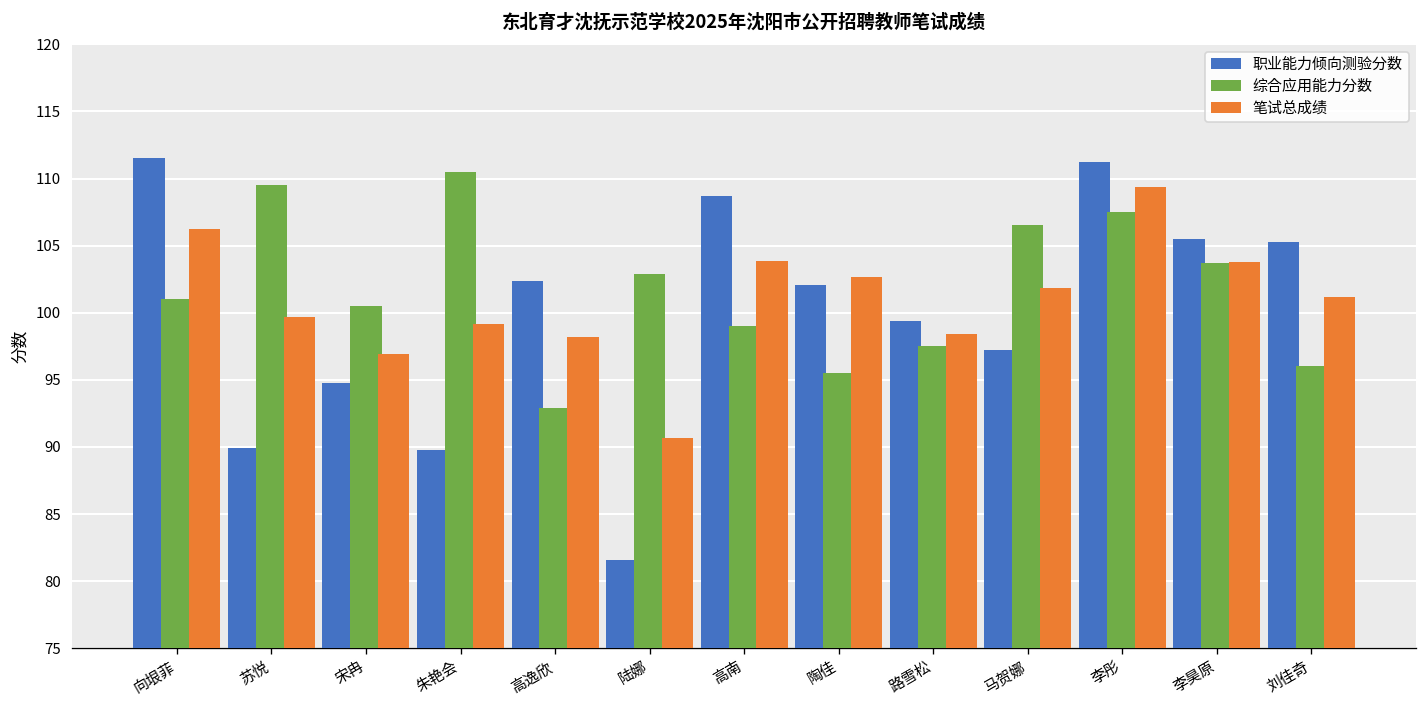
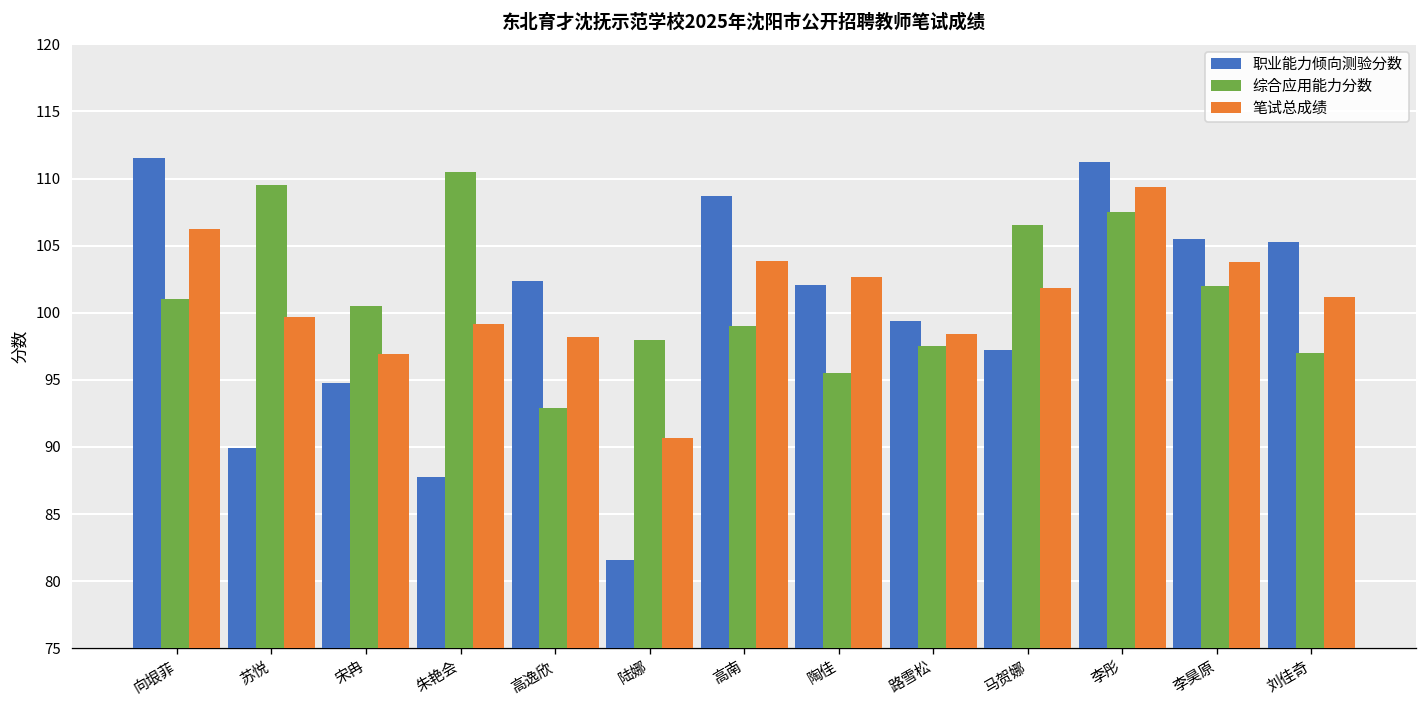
  {
    "职业能力倾向测验分数": {
      "向垠菲": 111.5,
      "苏悦": 89.9,
      "宋冉": 94.8,
-     "朱艳会": 89.8,
+     "朱艳会": 87.8,
      "高逸欣": 102.4,
      "陆娜": 81.6,
      "高南": 108.7,
      "陶佳": 102.1,
      "路雪松": 99.4,
      "马贺娜": 97.2,
      "李彤": 111.2,
      "李昊原": 105.5,
      "刘佳奇": 105.3
    },
    "综合应用能力分数": {
      "向垠菲": 101.0,
      "苏悦": 109.5,
      "宋冉": 100.5,
      "朱艳会": 110.5,
      "高逸欣": 92.9,
-     "陆娜": 102.9,
+     "陆娜": 98.0,
      "高南": 99.0,
      "陶佳": 95.5,
      "路雪松": 97.5,
      "马贺娜": 106.5,
      "李彤": 107.5,
-     "李昊原": 103.7,
-     "刘佳奇": 96
+     "李昊原": 102.0,
+     "刘佳奇": 97
    },
    "笔试总成绩": {
      "向垠菲": 106.3,
      "苏悦": 99.7,
      "宋冉": 96.9,
      "朱艳会": 99.2,
      "高逸欣": 98.2,
      "陆娜": 90.7,
      "高南": 103.9,
      "陶佳": 102.7,
      "路雪松": 98.5,
      "马贺娜": 101.9,
      "李彤": 109.4,
      "李昊原": 103.8,
      "刘佳奇": 101.2
    }
  }
